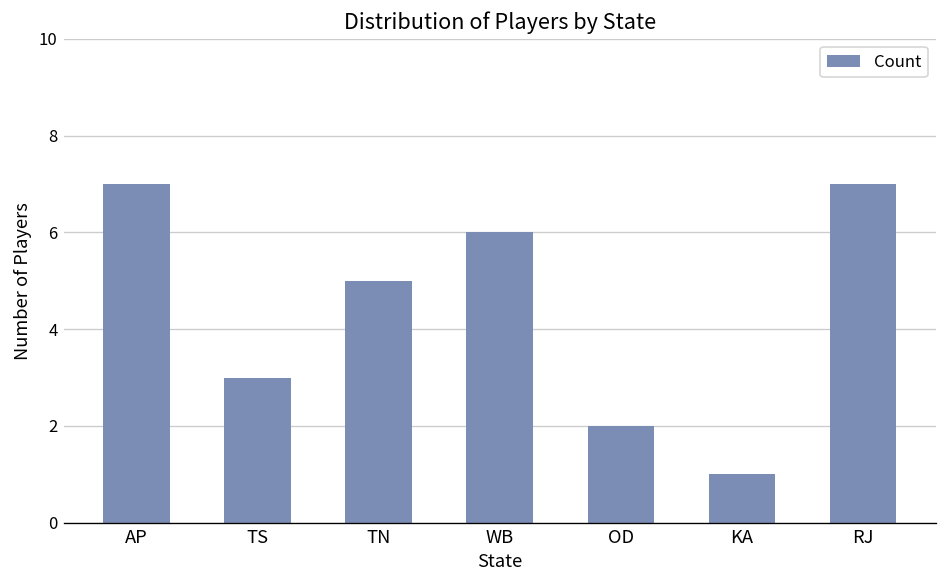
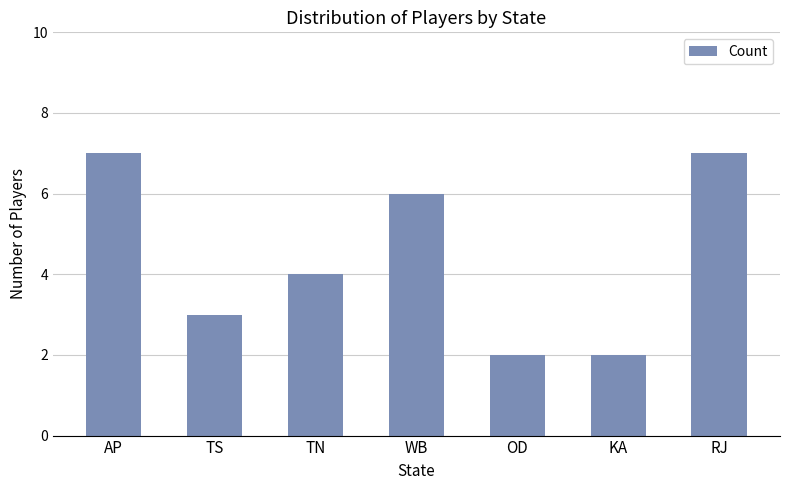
  {
    "AP": 7,
    "TS": 3,
-   "TN": 5,
+   "TN": 4,
    "WB": 6,
    "OD": 2,
-   "KA": 1,
+   "KA": 2,
    "RJ": 7
  }
